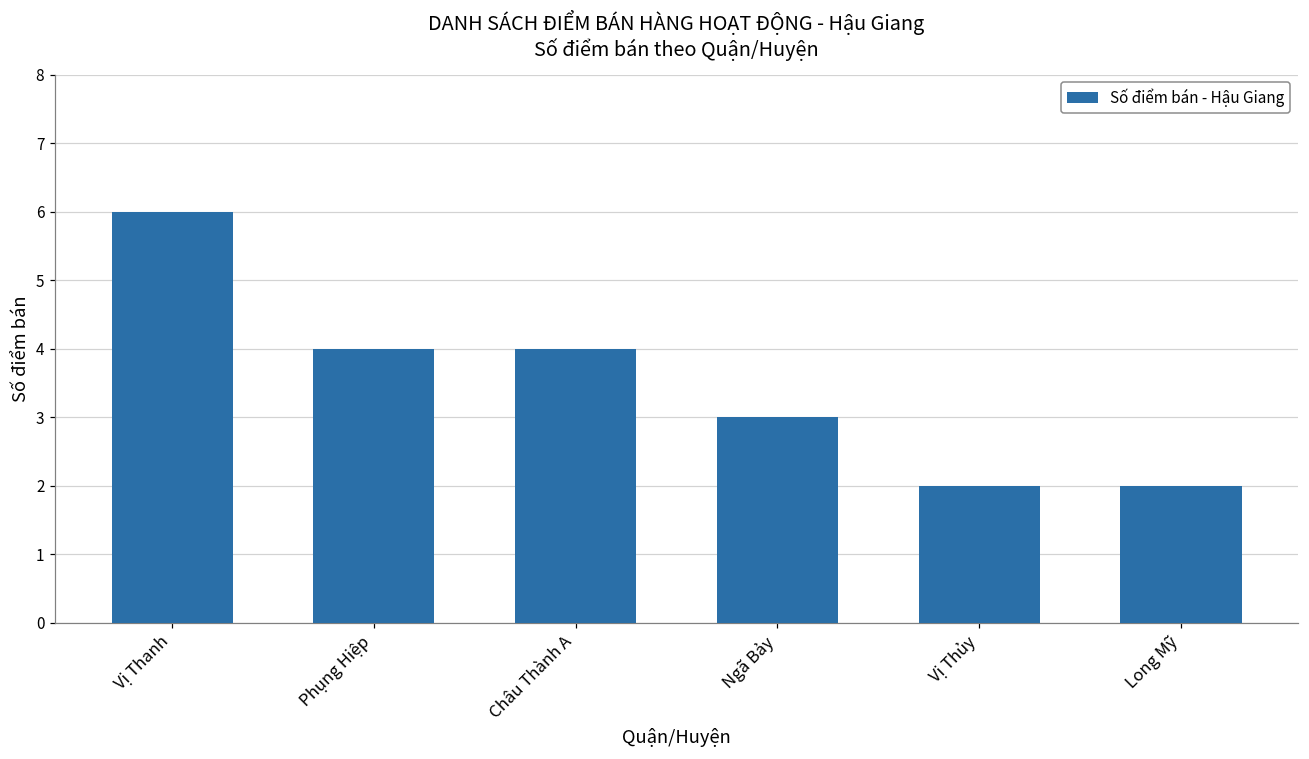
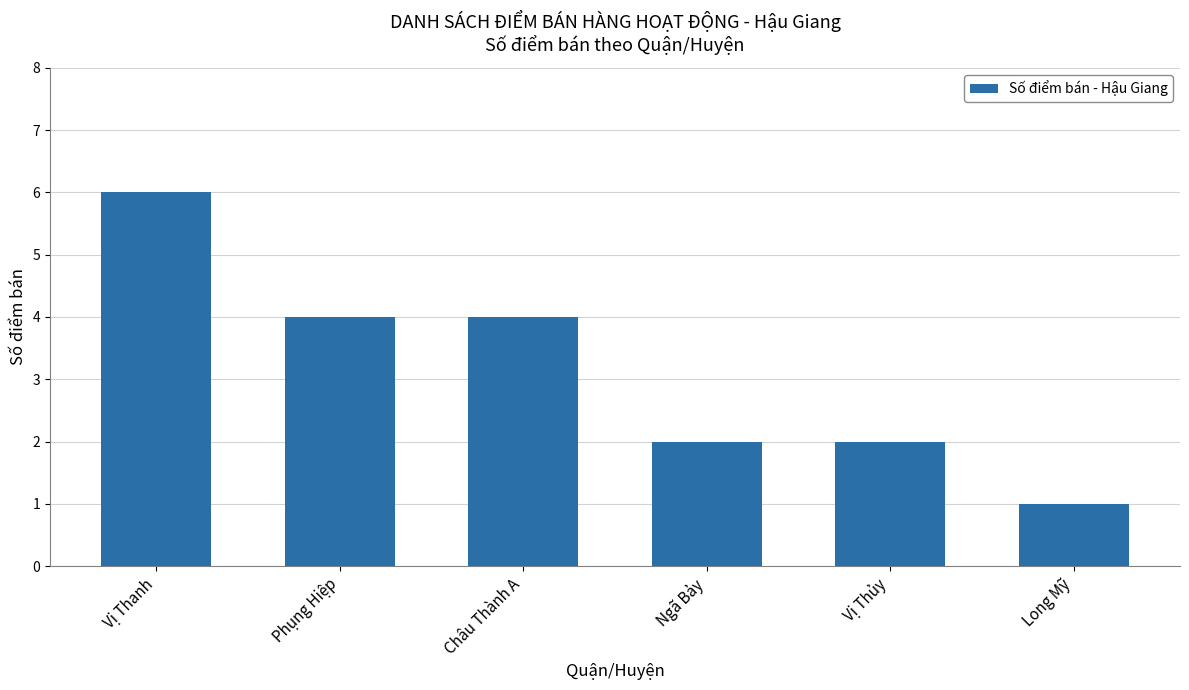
  {
    "Vị Thanh": 6,
    "Phụng Hiệp": 4,
    "Châu Thành A": 4,
-   "Ngã Bảy": 3,
+   "Ngã Bảy": 2,
    "Vị Thủy": 2,
-   "Long Mỹ": 2
+   "Long Mỹ": 1
  }
